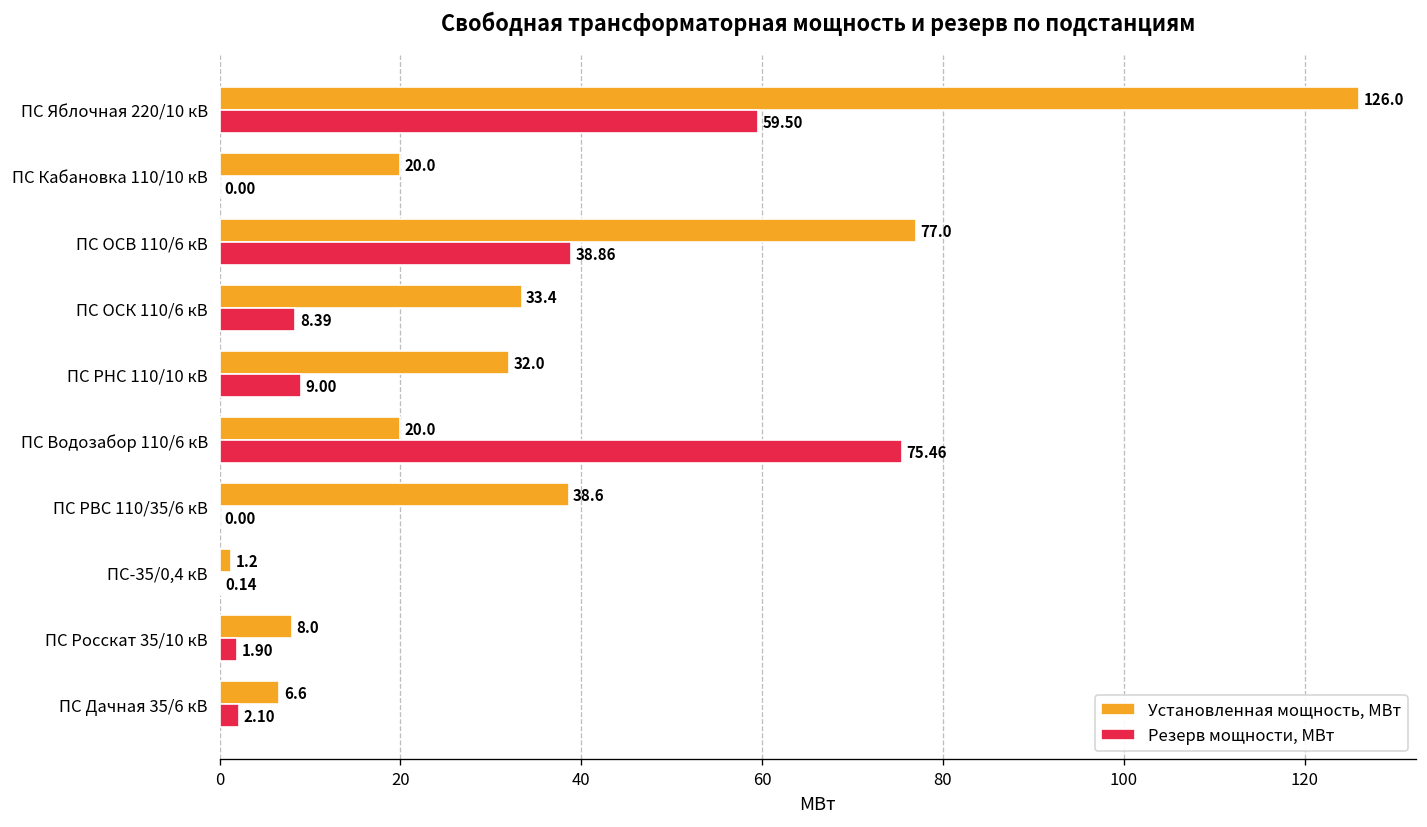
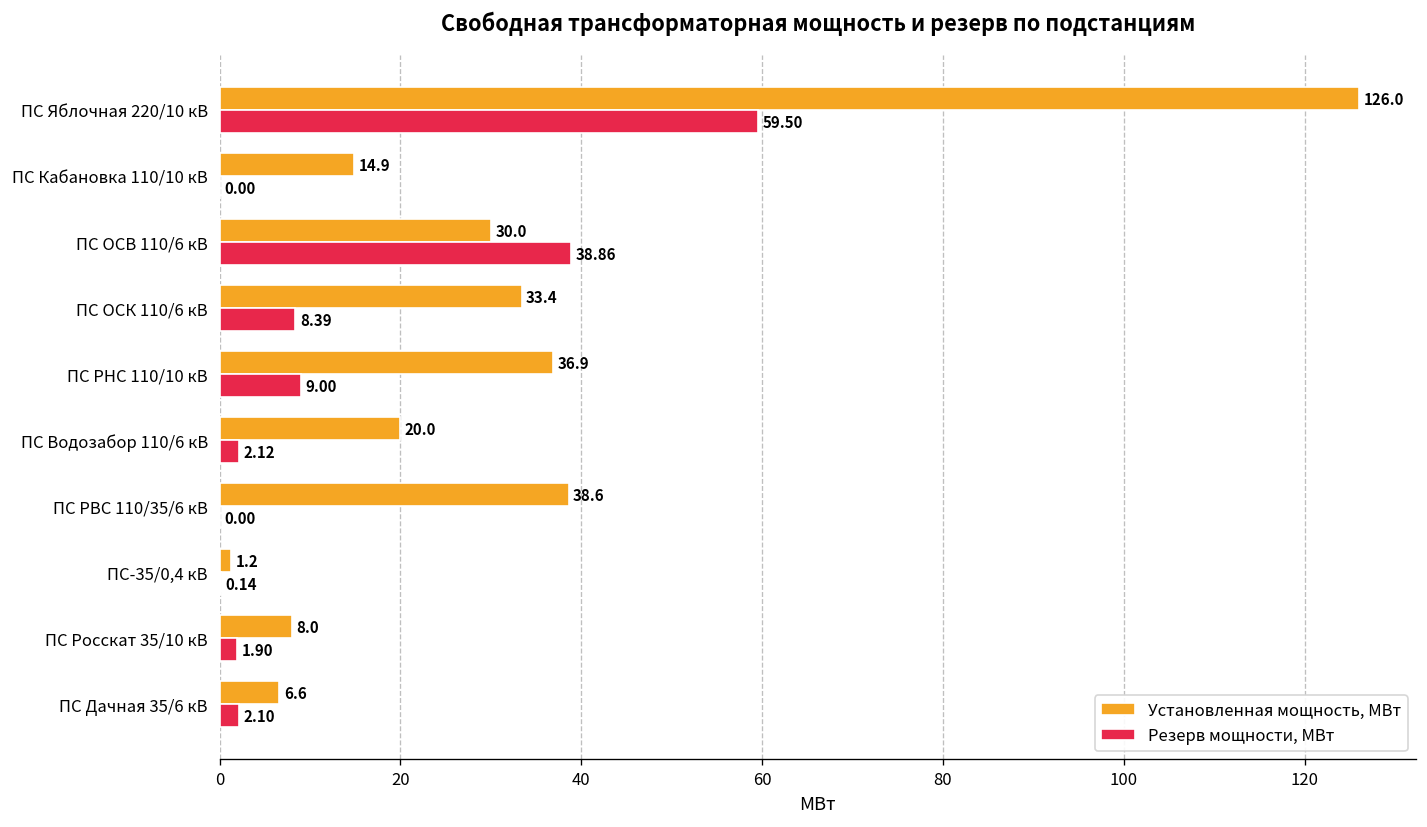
  {
    "Установленная мощность, МВт": {
      "ПС Яблочная 220/10 кВ": 126.0,
-     "ПС Кабановка 110/10 кВ": 20.0,
-     "ПС ОСВ 110/6 кВ": 77.0,
+     "ПС Кабановка 110/10 кВ": 14.9,
+     "ПС ОСВ 110/6 кВ": 30.0,
      "ПС ОСК 110/6 кВ": 33.4,
-     "ПС РНС 110/10 кВ": 32.0,
+     "ПС РНС 110/10 кВ": 36.9,
      "ПС Водозабор 110/6 кВ": 20.0,
      "ПС РВС 110/35/6 кВ": 38.6,
      "ПС-35/0,4 кВ": 1.2,
      "ПС Росскат 35/10 кВ": 8.0,
      "ПС Дачная 35/6 кВ": 6.6
    },
    "Резерв мощности, МВт": {
      "ПС Яблочная 220/10 кВ": 59.50,
      "ПС Кабановка 110/10 кВ": 0.00,
      "ПС ОСВ 110/6 кВ": 38.86,
      "ПС ОСК 110/6 кВ": 8.39,
      "ПС РНС 110/10 кВ": 9.00,
-     "ПС Водозабор 110/6 кВ": 75.46,
+     "ПС Водозабор 110/6 кВ": 2.12,
      "ПС РВС 110/35/6 кВ": 0.00,
      "ПС-35/0,4 кВ": 0.14,
      "ПС Росскат 35/10 кВ": 1.90,
      "ПС Дачная 35/6 кВ": 2.10
    }
  }
